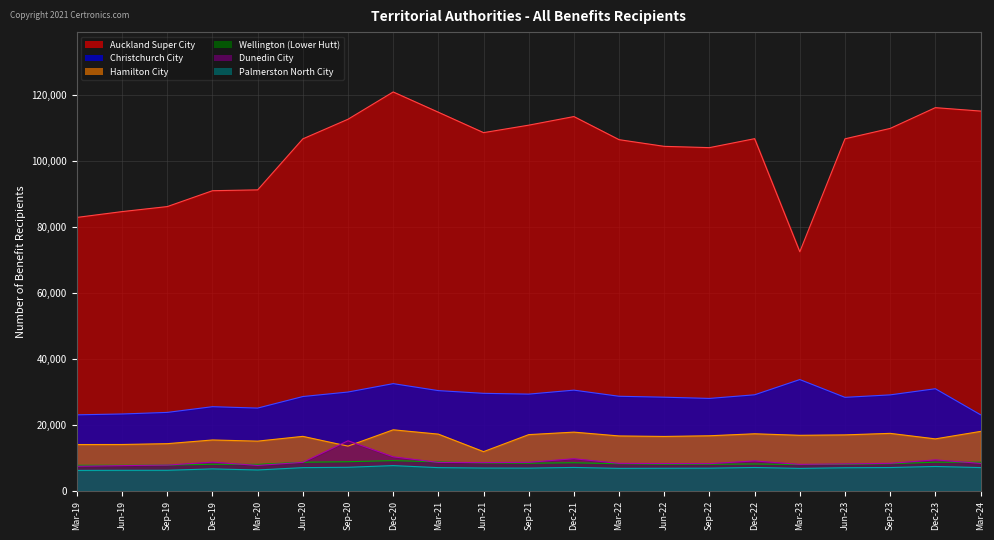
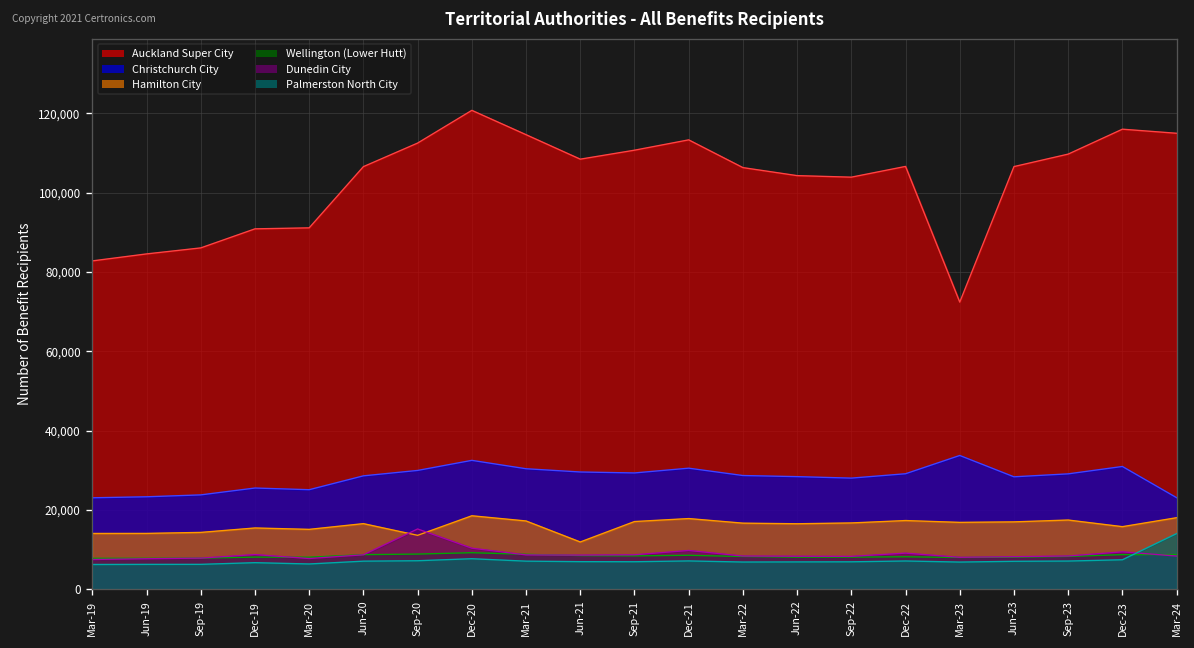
  {
    "Auckland Super City": {
      "Mar-19": "83,000",
      "Jun-19": "85,000",
      "Sep-19": "86,000",
      "Dec-19": "91,000",
      "Mar-20": "91,000",
      "Jun-20": "107,000",
      "Sep-20": "113,000",
      "Dec-20": "121,000",
      "Mar-21": "115,000",
      "Jun-21": "108,000",
      "Sep-21": "111,000",
      "Dec-21": "113,000",
      "Mar-22": "106,000",
      "Jun-22": "104,000",
      "Sep-22": "104,000",
      "Dec-22": "107,000",
      "Mar-23": "72,000",
      "Jun-23": "107,000",
      "Sep-23": "110,000",
      "Dec-23": "116,000",
      "Mar-24": "115,000"
    },
    "Christchurch City": {
      "Mar-19": "23,000",
      "Jun-19": "23,000",
      "Sep-19": "24,000",
      "Dec-19": "25,000",
      "Mar-20": "25,000",
      "Jun-20": "29,000",
      "Sep-20": "30,000",
      "Dec-20": "32,000",
      "Mar-21": "30,000",
      "Jun-21": "30,000",
      "Sep-21": "29,000",
      "Dec-21": "31,000",
      "Mar-22": "29,000",
      "Jun-22": "28,000",
      "Sep-22": "28,000",
      "Dec-22": "29,000",
      "Mar-23": "34,000",
      "Jun-23": "28,000",
      "Sep-23": "29,000",
      "Dec-23": "31,000",
      "Mar-24": "23,000"
    },
    "Hamilton City": {
      "Mar-19": "14,000",
      "Jun-19": "14,000",
      "Sep-19": "14,000",
      "Dec-19": "15,000",
      "Mar-20": "15,000",
      "Jun-20": "17,000",
      "Sep-20": "14,000",
      "Dec-20": "18,000",
      "Mar-21": "17,000",
      "Jun-21": "12,000",
      "Sep-21": "17,000",
      "Dec-21": "18,000",
      "Mar-22": "17,000",
      "Jun-22": "16,000",
      "Sep-22": "17,000",
      "Dec-22": "17,000",
      "Mar-23": "17,000",
      "Jun-23": "17,000",
      "Sep-23": "17,000",
      "Dec-23": "16,000",
      "Mar-24": "18,000"
    },
    "Wellington (Lower Hutt)": {
      "Sep-20": "9,000",
      "Dec-20": "9,000",
      "Dec-21": "9,000",
      "Dec-22": "8,000"
    },
    "Dunedin City": {
      "Sep-20": "15,000",
      "Dec-20": "10,000",
      "Dec-21": "10,000",
      "Dec-22": "9,000"
    },
    "Palmerston North City": {
      "Mar-19": "6,000",
      "Jun-19": "6,000",
      "Sep-19": "6,000",
      "Dec-19": "7,000",
      "Mar-20": "6,000",
      "Jun-20": "7,000",
      "Sep-20": "7,000",
      "Dec-20": "8,000",
      "Mar-21": "7,000",
      "Jun-21": "7,000",
      "Sep-21": "7,000",
      "Dec-21": "7,000",
      "Mar-22": "7,000",
      "Jun-22": "7,000",
      "Sep-22": "7,000",
      "Dec-22": "7,000",
      "Mar-23": "7,000",
      "Jun-23": "7,000",
      "Sep-23": "7,000",
      "Dec-23": "7,000",
-     "Mar-24": "7,000"
+     "Mar-24": "14,000"
    }
  }
